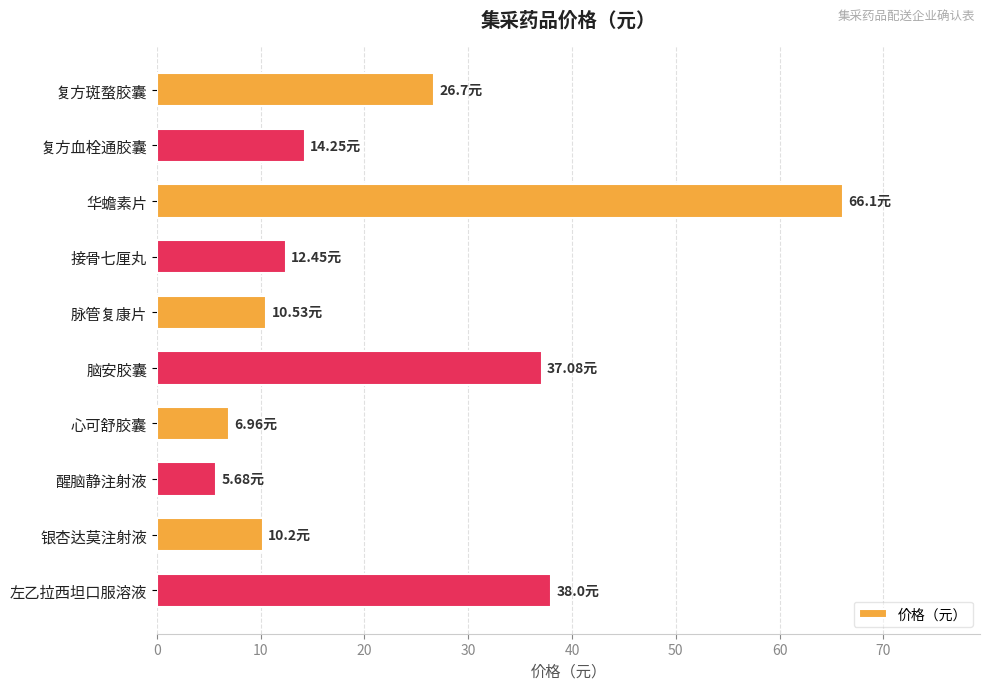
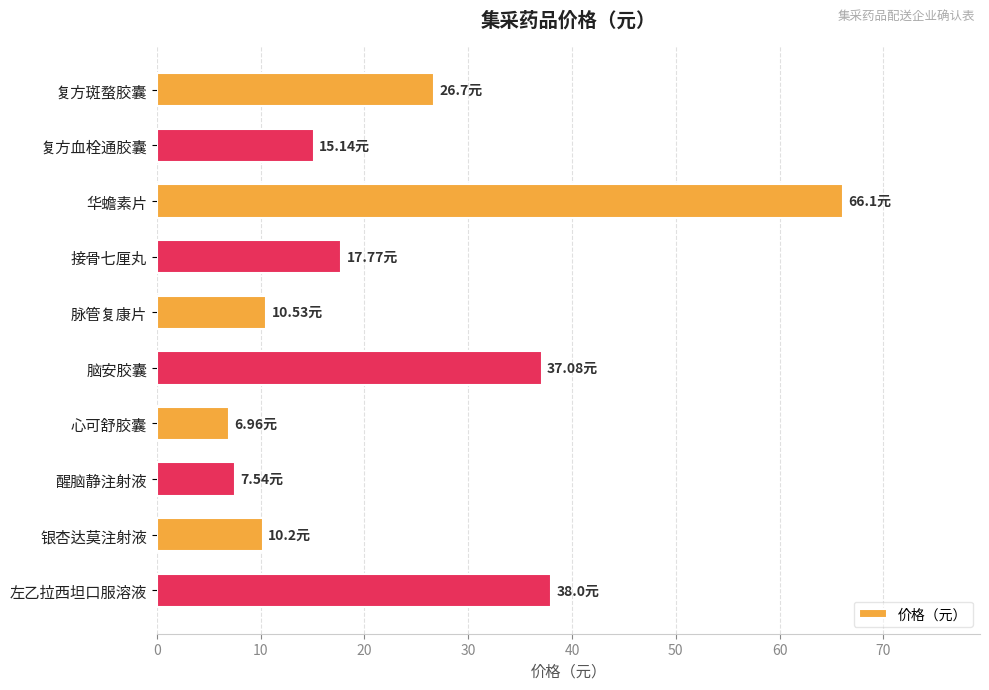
  {
    "复方斑蝥胶囊": "26.7元",
-   "复方血栓通胶囊": "14.25元",
+   "复方血栓通胶囊": "15.14元",
    "华蟾素片": "66.1元",
-   "接骨七厘丸": "12.45元",
+   "接骨七厘丸": "17.77元",
    "脉管复康片": "10.53元",
    "脑安胶囊": "37.08元",
    "心可舒胶囊": "6.96元",
-   "醒脑静注射液": "5.68元",
+   "醒脑静注射液": "7.54元",
    "银杏达莫注射液": "10.2元",
    "左乙拉西坦口服溶液": "38.0元"
  }
